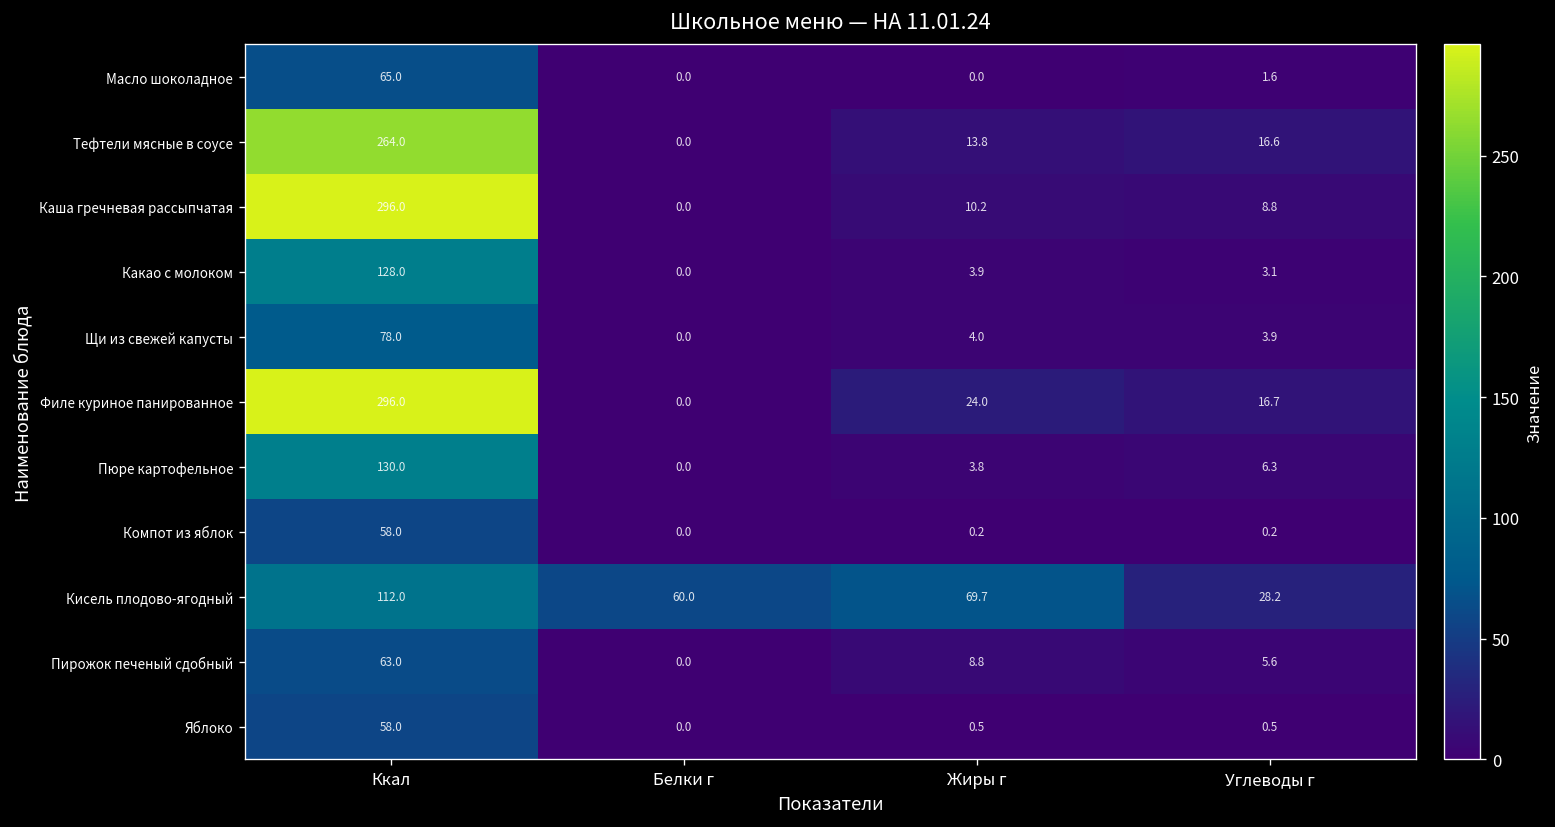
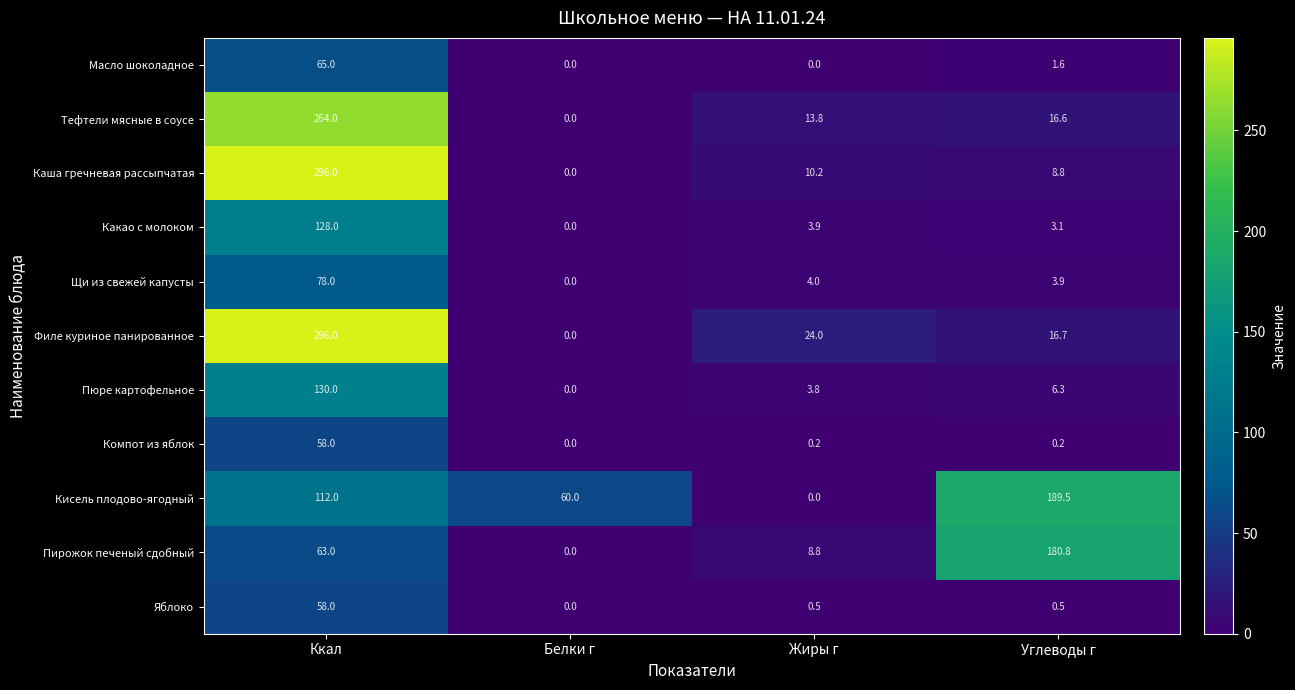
  {
    "Масло шоколадное": {
      "Ккал": 65.0,
      "Белки г": 0.0,
      "Жиры г": 0.0,
      "Углеводы г": 1.6
    },
    "Тефтели мясные в соусе": {
      "Ккал": 264.0,
      "Белки г": 0.0,
      "Жиры г": 13.8,
      "Углеводы г": 16.6
    },
    "Каша гречневая рассыпчатая": {
      "Ккал": 296.0,
      "Белки г": 0.0,
      "Жиры г": 10.2,
      "Углеводы г": 8.8
    },
    "Какао с молоком": {
      "Ккал": 128.0,
      "Белки г": 0.0,
      "Жиры г": 3.9,
      "Углеводы г": 3.1
    },
    "Щи из свежей капусты": {
      "Ккал": 78.0,
      "Белки г": 0.0,
      "Жиры г": 4.0,
      "Углеводы г": 3.9
    },
    "Филе куриное панированное": {
      "Ккал": 296.0,
      "Белки г": 0.0,
      "Жиры г": 24.0,
      "Углеводы г": 16.7
    },
    "Пюре картофельное": {
      "Ккал": 130.0,
      "Белки г": 0.0,
      "Жиры г": 3.8,
      "Углеводы г": 6.3
    },
    "Компот из яблок": {
      "Ккал": 58.0,
      "Белки г": 0.0,
      "Жиры г": 0.2,
      "Углеводы г": 0.2
    },
    "Кисель плодово-ягодный": {
      "Ккал": 112.0,
      "Белки г": 60.0,
-     "Жиры г": 69.7,
-     "Углеводы г": 28.2
+     "Жиры г": 0.0,
+     "Углеводы г": 189.5
    },
    "Пирожок печеный сдобный": {
      "Ккал": 63.0,
      "Белки г": 0.0,
      "Жиры г": 8.8,
-     "Углеводы г": 5.6
+     "Углеводы г": 180.8
    },
    "Яблоко": {
      "Ккал": 58.0,
      "Белки г": 0.0,
      "Жиры г": 0.5,
      "Углеводы г": 0.5
    }
  }
